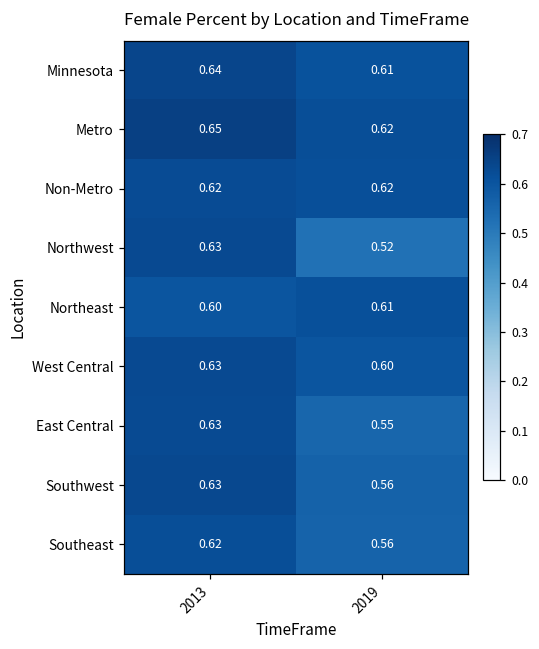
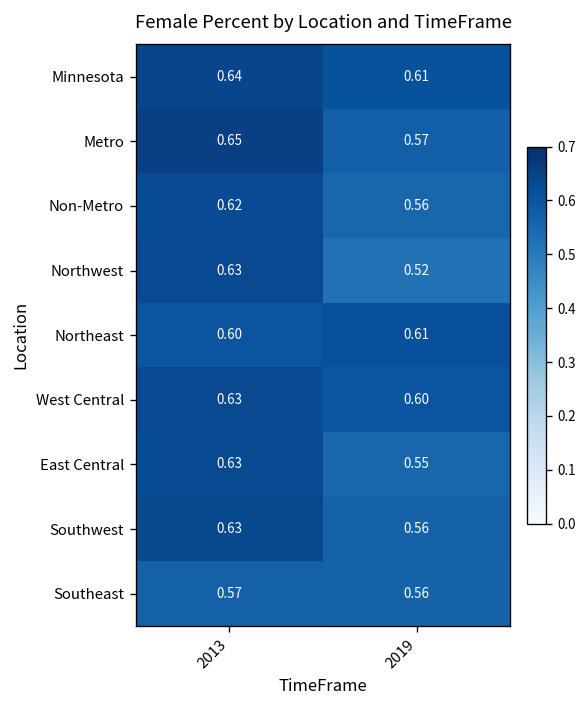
  {
    "Minnesota": {
      "2013": 0.64,
      "2019": 0.61
    },
    "Metro": {
      "2013": 0.65,
-     "2019": 0.62
+     "2019": 0.57
    },
    "Non-Metro": {
      "2013": 0.62,
-     "2019": 0.62
+     "2019": 0.56
    },
    "Northwest": {
      "2013": 0.63,
      "2019": 0.52
    },
    "Northeast": {
      "2013": 0.60,
      "2019": 0.61
    },
    "West Central": {
      "2013": 0.63,
      "2019": 0.60
    },
    "East Central": {
      "2013": 0.63,
      "2019": 0.55
    },
    "Southwest": {
      "2013": 0.63,
      "2019": 0.56
    },
    "Southeast": {
-     "2013": 0.62,
+     "2013": 0.57,
      "2019": 0.56
    }
  }
